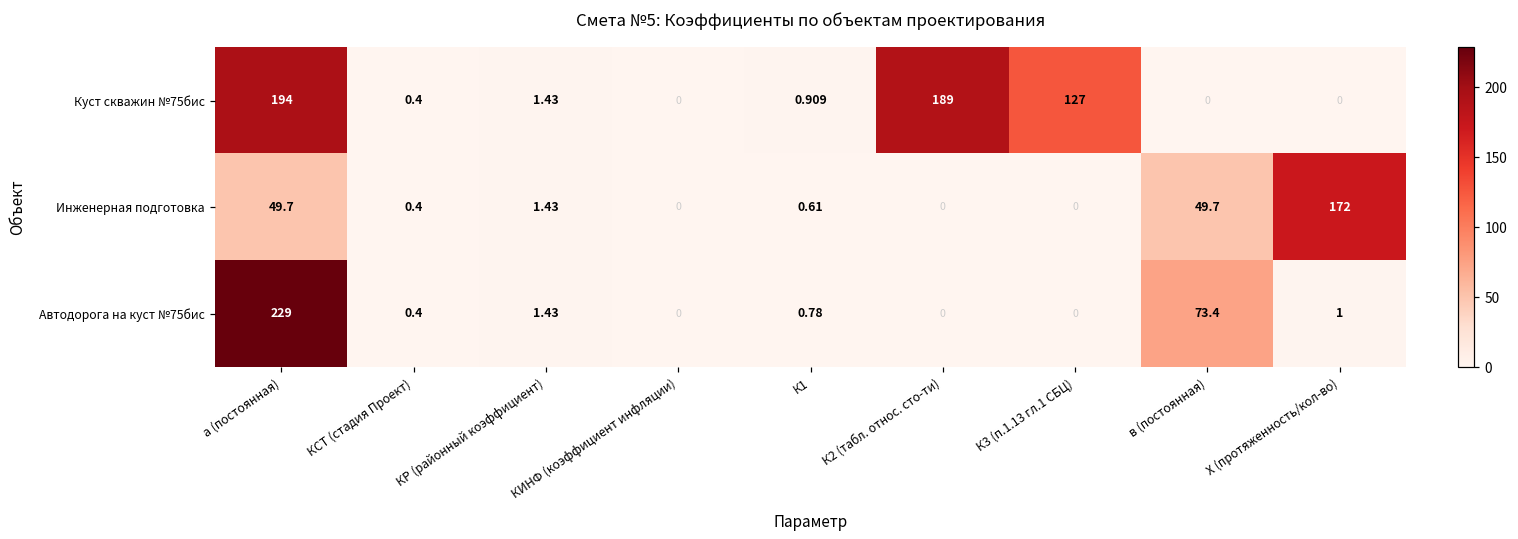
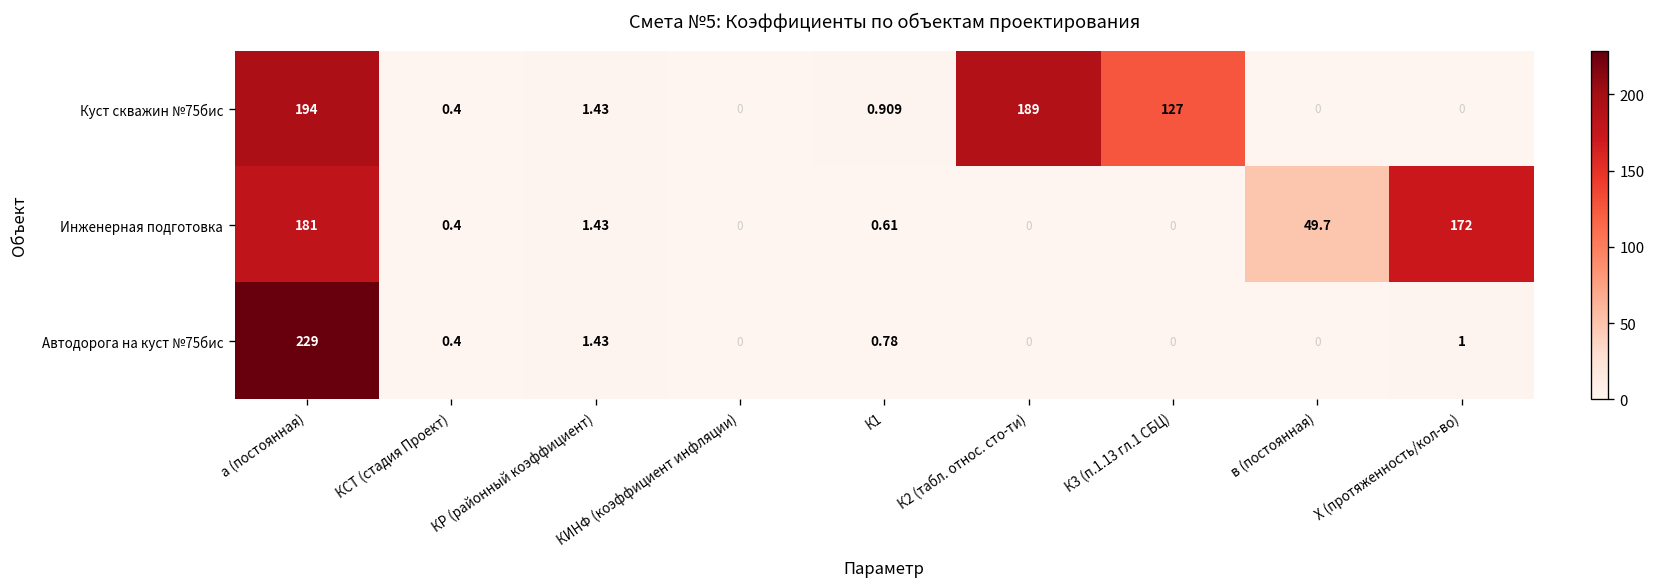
  {
    "Куст скважин №75бис": {
      "а (постоянная)": 194,
      "КСТ (стадия Проект)": 0.4,
      "КР (районный коэффициент)": 1.43,
      "КИНФ (коэффициент инфляции)": 0,
      "К1": 0.909,
      "К2 (табл. относ. сто-ти)": 189,
      "К3 (п.1.13 гл.1 СБЦ)": 127,
      "в (постоянная)": 0,
      "Х (протяженность/кол-во)": 0
    },
    "Инженерная подготовка": {
-     "а (постоянная)": 49.7,
+     "а (постоянная)": 181,
      "КСТ (стадия Проект)": 0.4,
      "КР (районный коэффициент)": 1.43,
      "КИНФ (коэффициент инфляции)": 0,
      "К1": 0.61,
      "К2 (табл. относ. сто-ти)": 0,
      "К3 (п.1.13 гл.1 СБЦ)": 0,
      "в (постоянная)": 49.7,
      "Х (протяженность/кол-во)": 172
    },
    "Автодорога на куст №75бис": {
      "а (постоянная)": 229,
      "КСТ (стадия Проект)": 0.4,
      "КР (районный коэффициент)": 1.43,
      "КИНФ (коэффициент инфляции)": 0,
      "К1": 0.78,
      "К2 (табл. относ. сто-ти)": 0,
      "К3 (п.1.13 гл.1 СБЦ)": 0,
-     "в (постоянная)": 73.4,
+     "в (постоянная)": 0,
      "Х (протяженность/кол-во)": 1
    }
  }
